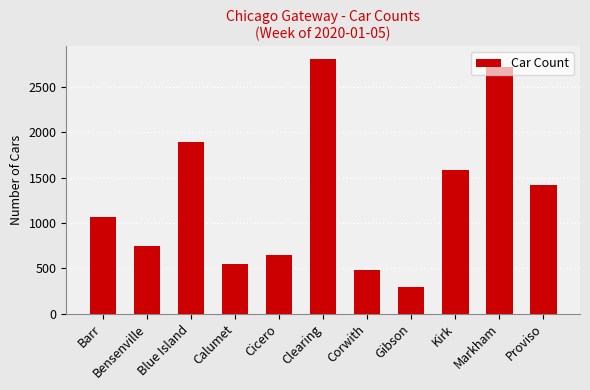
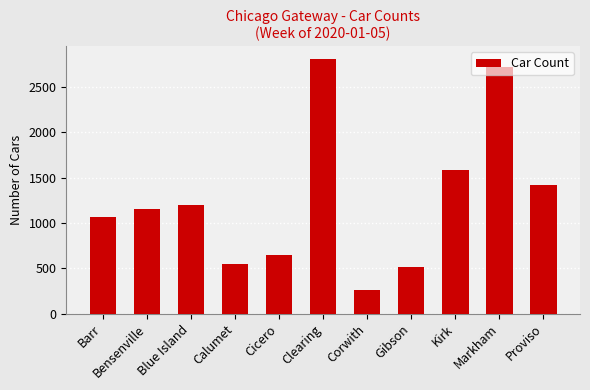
  {
    "Barr": 1100,
-   "Bensenville": 700,
-   "Blue Island": 1900,
+   "Bensenville": 1200,
+   "Blue Island": 1200,
    "Calumet": 600,
    "Cicero": 700,
    "Clearing": 2800,
-   "Corwith": 500,
-   "Gibson": 300,
+   "Corwith": 300,
+   "Gibson": 500,
    "Kirk": 1600,
    "Proviso": 1400
  }
